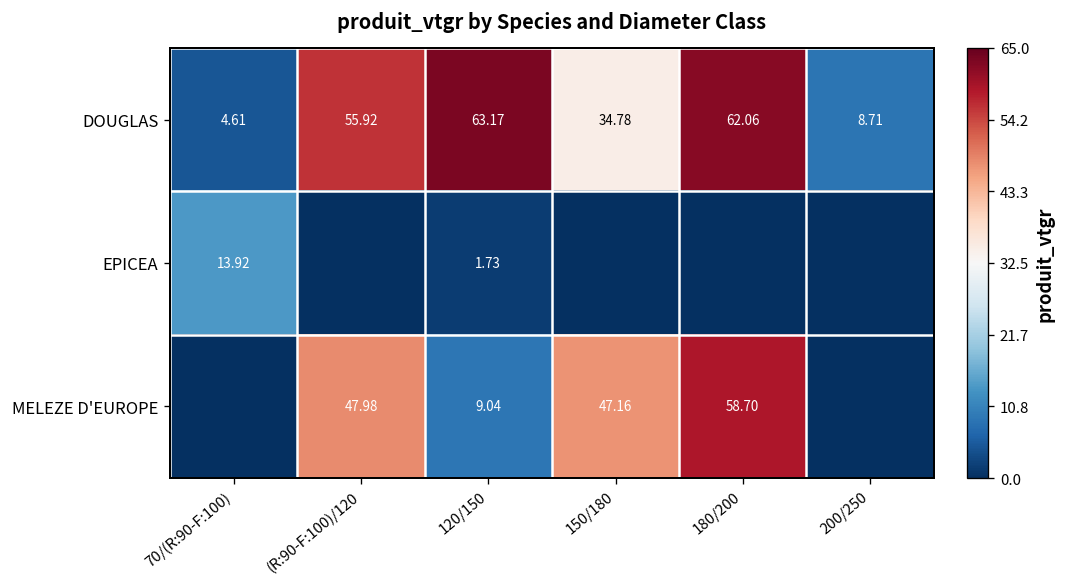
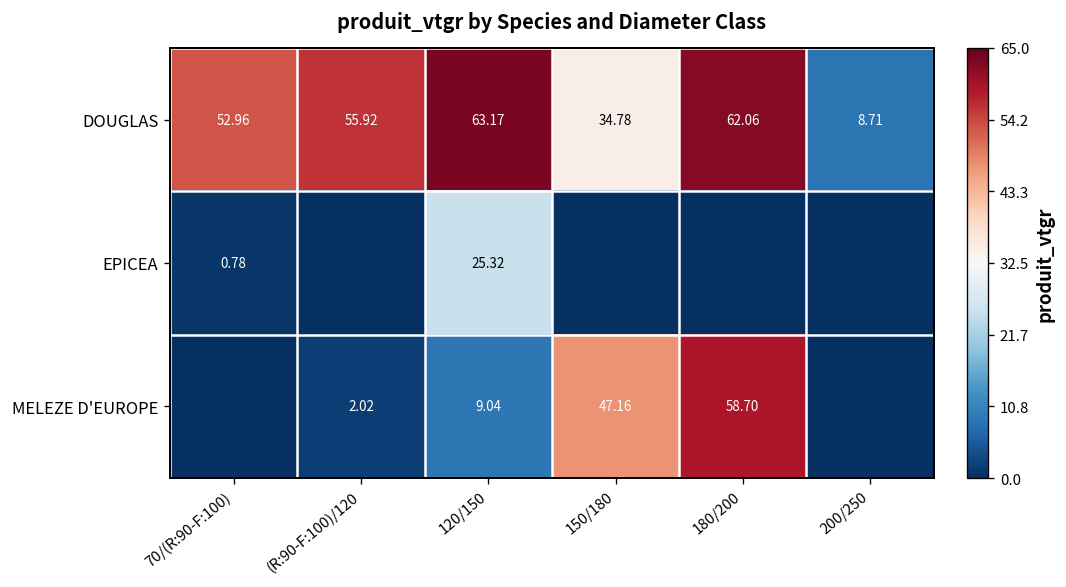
  {
    "DOUGLAS": {
-     "70/(R:90-F:100)": 4.61,
+     "70/(R:90-F:100)": 52.96,
      "(R:90-F:100)/120": 55.92,
      "120/150": 63.17,
      "150/180": 34.78,
      "180/200": 62.06,
      "200/250": 8.71
    },
    "EPICEA": {
-     "70/(R:90-F:100)": 13.92,
-     "120/150": 1.73
+     "70/(R:90-F:100)": 0.78,
+     "120/150": 25.32
    },
    "MELEZE D'EUROPE": {
-     "(R:90-F:100)/120": 47.98,
+     "(R:90-F:100)/120": 2.02,
      "120/150": 9.04,
      "150/180": 47.16,
      "180/200": 58.70
    }
  }
